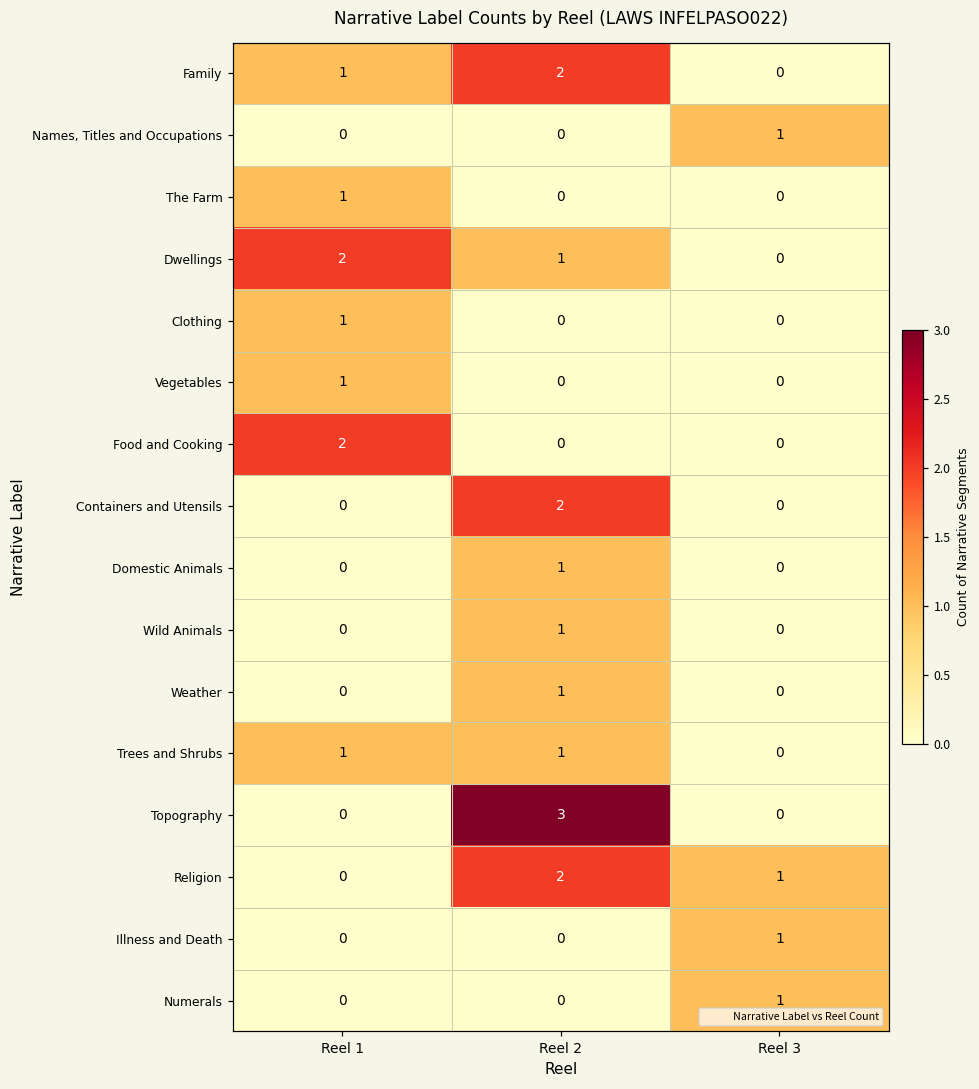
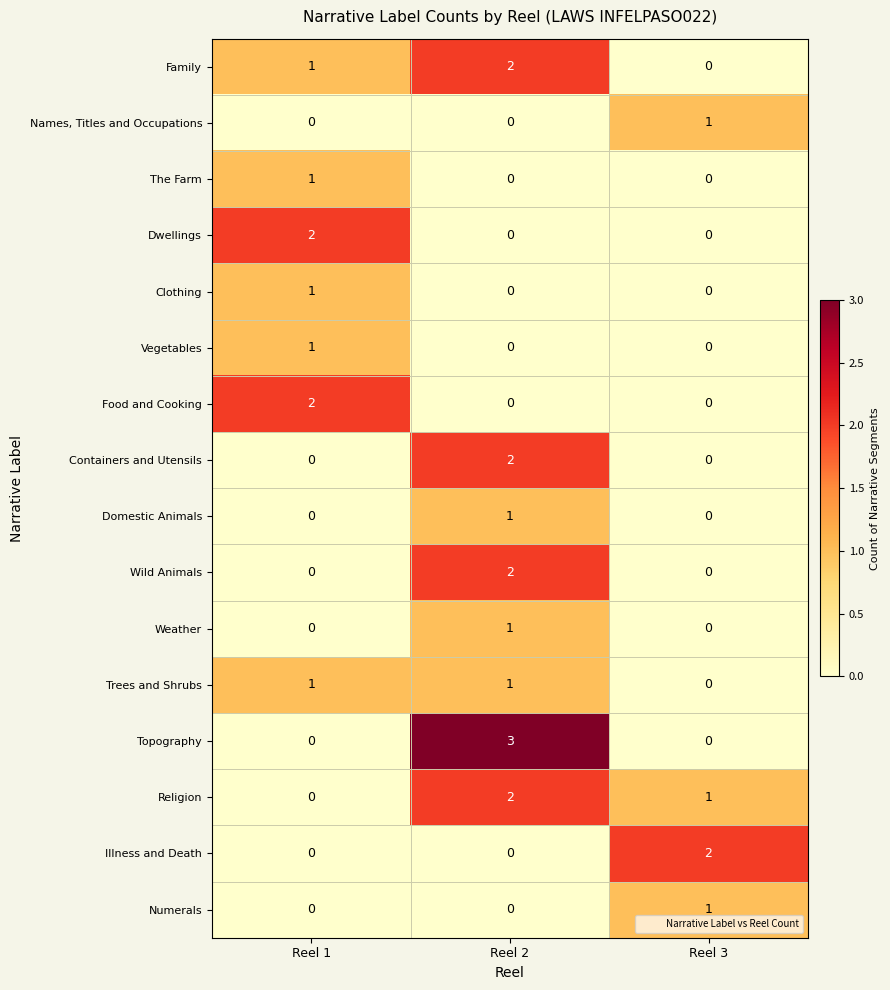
  {
    "Family": {
      "Reel 1": 1,
      "Reel 2": 2,
      "Reel 3": 0
    },
    "Names, Titles and Occupations": {
      "Reel 1": 0,
      "Reel 2": 0,
      "Reel 3": 1
    },
    "The Farm": {
      "Reel 1": 1,
      "Reel 2": 0,
      "Reel 3": 0
    },
    "Dwellings": {
      "Reel 1": 2,
-     "Reel 2": 1,
+     "Reel 2": 0,
      "Reel 3": 0
    },
    "Clothing": {
      "Reel 1": 1,
      "Reel 2": 0,
      "Reel 3": 0
    },
    "Vegetables": {
      "Reel 1": 1,
      "Reel 2": 0,
      "Reel 3": 0
    },
    "Food and Cooking": {
      "Reel 1": 2,
      "Reel 2": 0,
      "Reel 3": 0
    },
    "Containers and Utensils": {
      "Reel 1": 0,
      "Reel 2": 2,
      "Reel 3": 0
    },
    "Domestic Animals": {
      "Reel 1": 0,
      "Reel 2": 1,
      "Reel 3": 0
    },
    "Wild Animals": {
      "Reel 1": 0,
-     "Reel 2": 1,
+     "Reel 2": 2,
      "Reel 3": 0
    },
    "Weather": {
      "Reel 1": 0,
      "Reel 2": 1,
      "Reel 3": 0
    },
    "Trees and Shrubs": {
      "Reel 1": 1,
      "Reel 2": 1,
      "Reel 3": 0
    },
    "Topography": {
      "Reel 1": 0,
      "Reel 2": 3,
      "Reel 3": 0
    },
    "Religion": {
      "Reel 1": 0,
      "Reel 2": 2,
      "Reel 3": 1
    },
    "Illness and Death": {
      "Reel 1": 0,
      "Reel 2": 0,
-     "Reel 3": 1
+     "Reel 3": 2
    },
    "Numerals": {
      "Reel 1": 0,
      "Reel 2": 0
    }
  }
